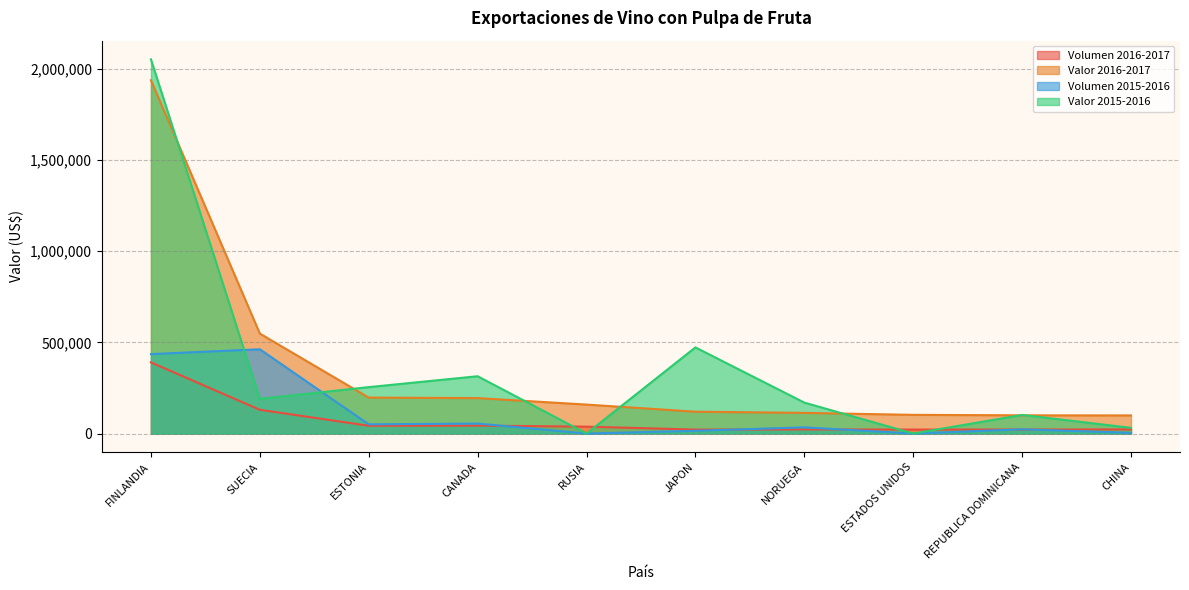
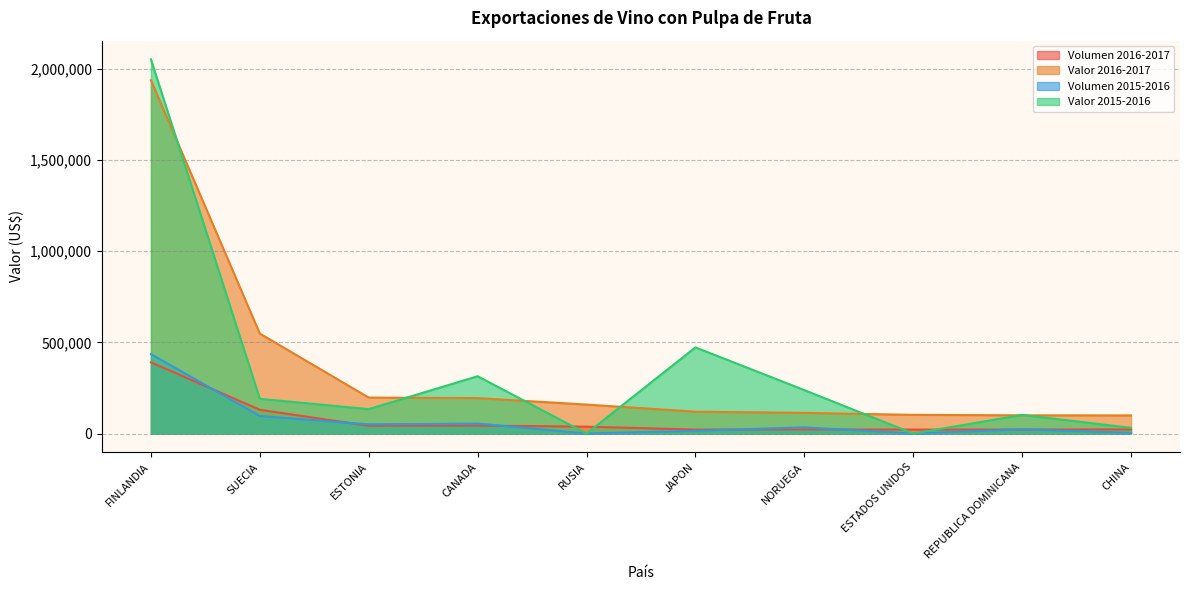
  {
    "Volumen 2015-2016": {
      "FINLANDIA": "440,000",
-     "SUECIA": "460,000",
+     "SUECIA": "100,000",
      "CHINA": "0"
    },
    "Valor 2015-2016": {
      "FINLANDIA": "2,050,000",
      "SUECIA": "190,000",
-     "ESTONIA": "250,000",
+     "ESTONIA": "130,000",
      "CANADA": "310,000",
      "JAPON": "470,000",
-     "NORUEGA": "170,000"
+     "NORUEGA": "240,000"
    }
  }
